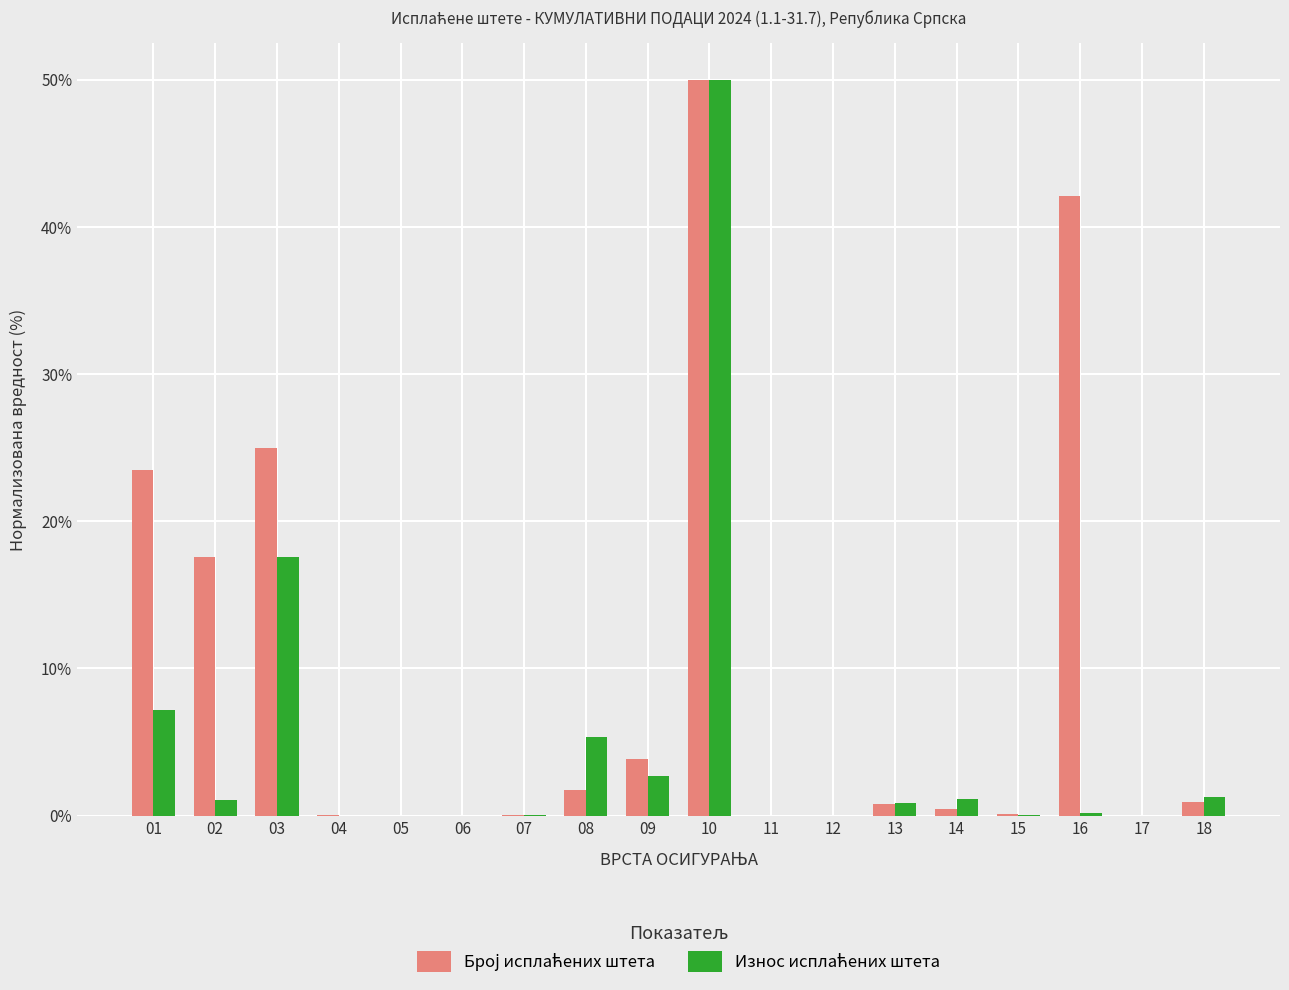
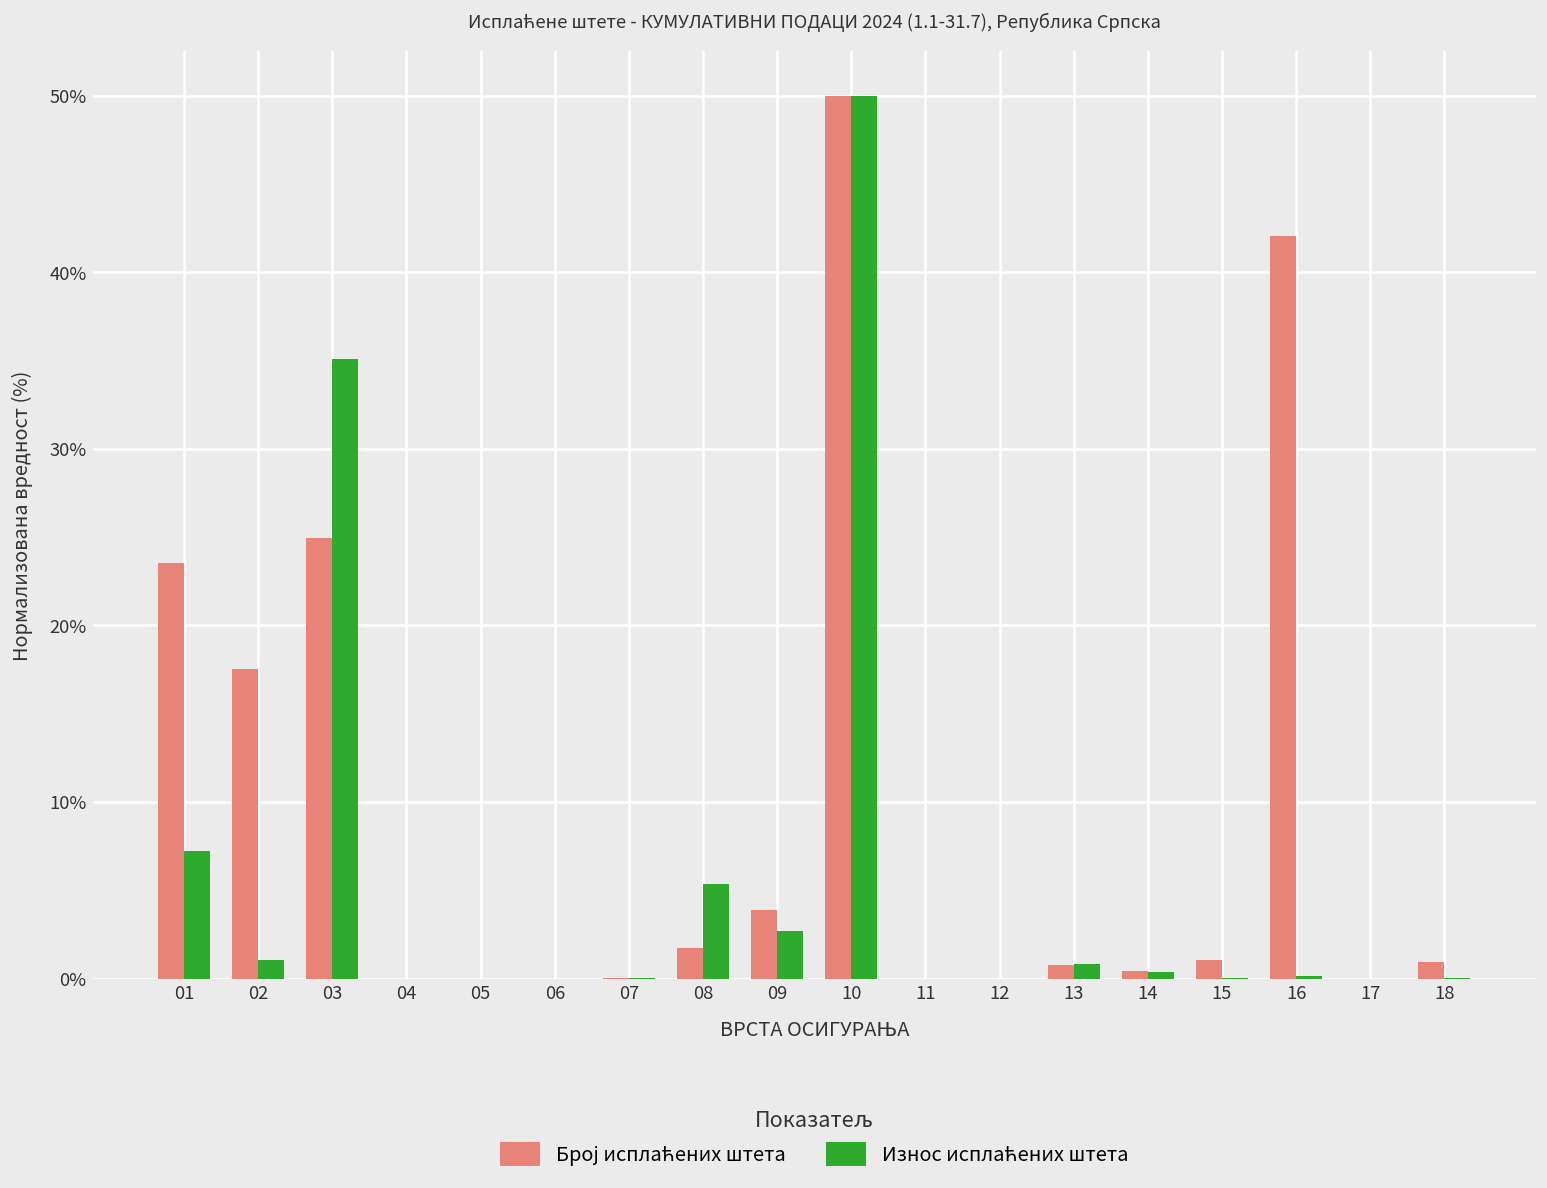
  {
    "Број исплаћених штета": {
      "01": "23.5%",
      "02": "17.6%",
      "03": "25.0%",
      "05": "0.0%",
      "06": "0.0%",
      "08": "1.7%",
      "09": "3.9%",
      "10": "50.0%",
      "12": "0.0%",
      "13": "0.8%",
      "14": "0.4%",
-     "15": "0.1%",
+     "15": "1.1%",
      "16": "42.1%",
      "18": "0.9%"
    },
    "Износ исплаћених штета": {
      "01": "7.2%",
      "02": "1.1%",
-     "03": "17.6%",
+     "03": "35.1%",
      "05": "0.0%",
      "06": "0.0%",
      "08": "5.4%",
      "09": "2.7%",
      "10": "50.0%",
      "12": "0.0%",
      "13": "0.9%",
-     "14": "1.1%",
+     "14": "0.4%",
      "16": "0.2%",
-     "18": "1.3%"
+     "18": "0.0%"
    }
  }
